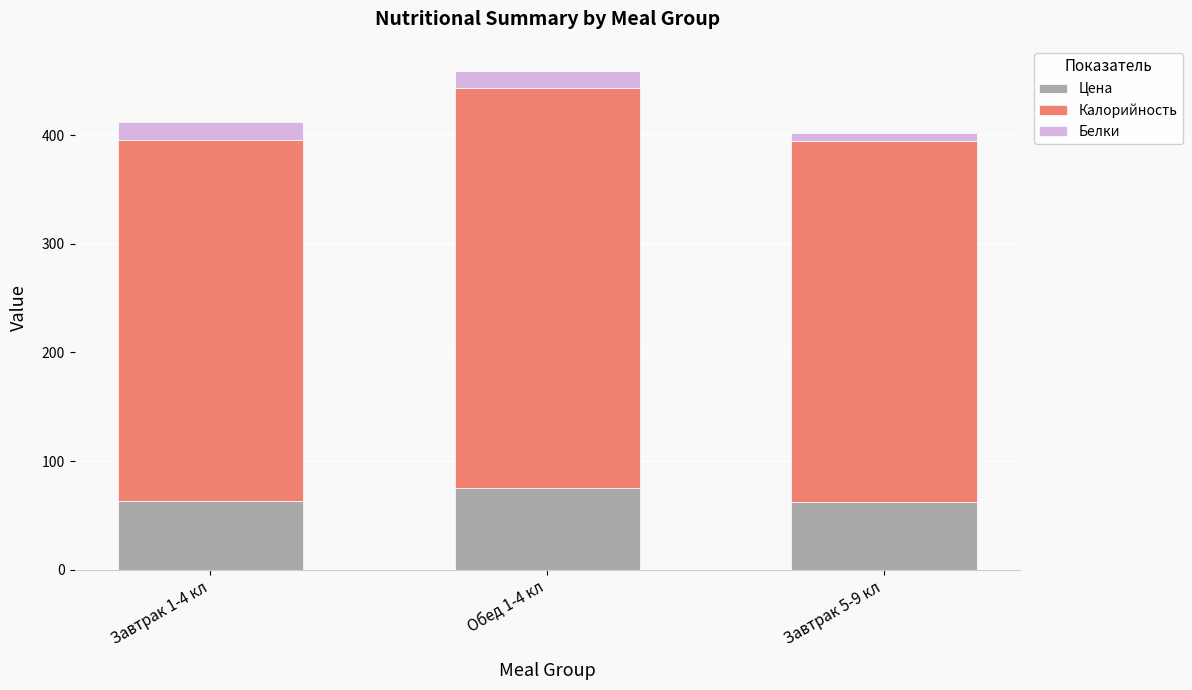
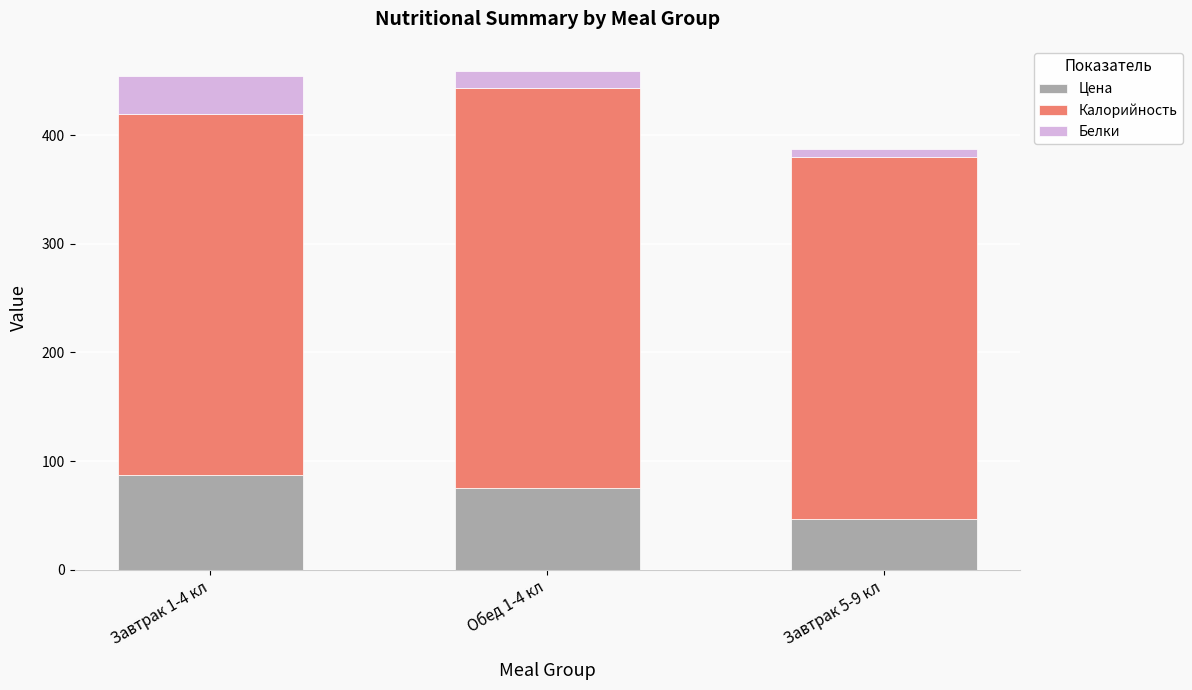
  {
    "Цена": {
-     "Завтрак 1-4 кл": 63,
+     "Завтрак 1-4 кл": 87,
      "Обед 1-4 кл": 75,
-     "Завтрак 5-9 кл": 63
+     "Завтрак 5-9 кл": 47
    },
    "Калорийность": {
      "Завтрак 1-4 кл": 333,
      "Обед 1-4 кл": 369,
      "Завтрак 5-9 кл": 333
    },
    "Белки": {
-     "Завтрак 1-4 кл": 17,
+     "Завтрак 1-4 кл": 35,
      "Обед 1-4 кл": 16,
      "Завтрак 5-9 кл": 7
    }
  }
